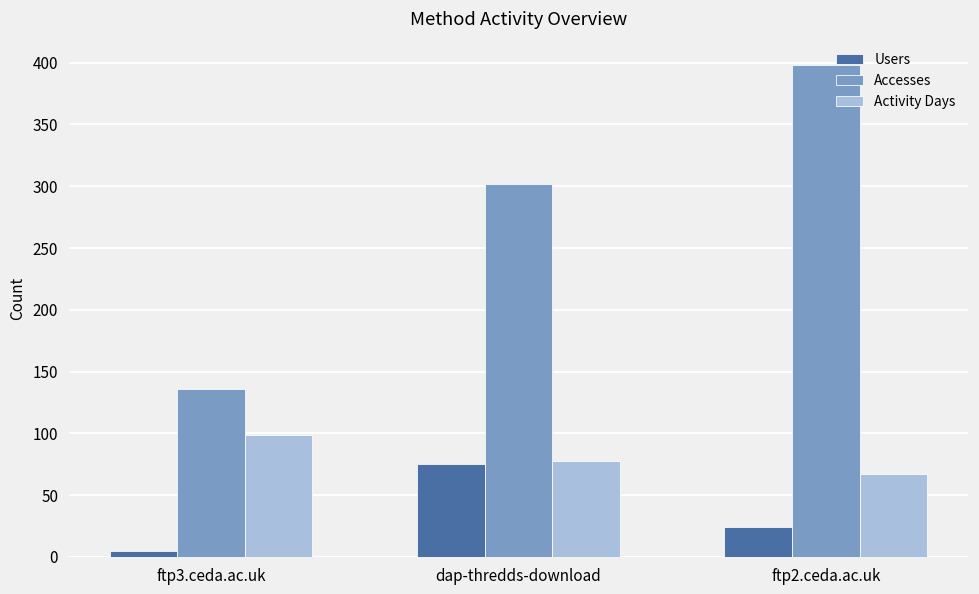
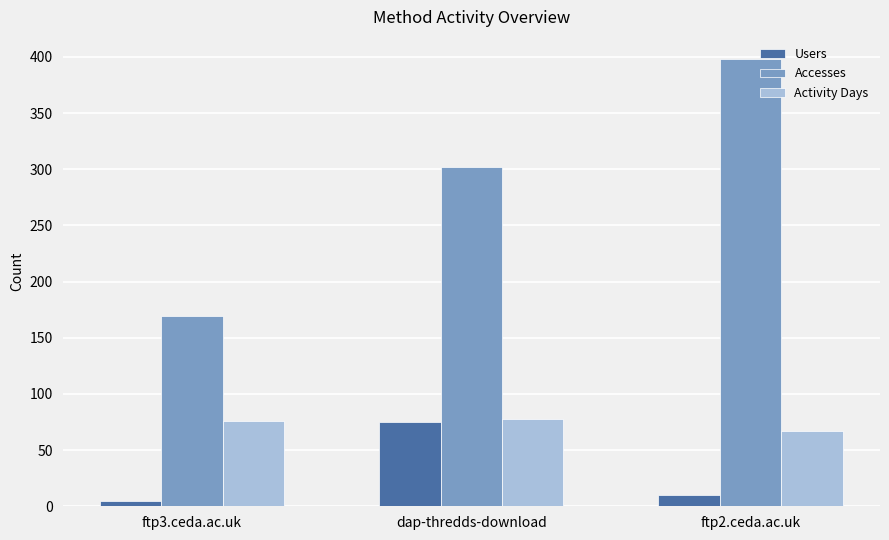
  {
    "Users": {
      "ftp3.ceda.ac.uk": 5,
      "dap-thredds-download": 75,
-     "ftp2.ceda.ac.uk": 24
+     "ftp2.ceda.ac.uk": 10
    },
    "Accesses": {
-     "ftp3.ceda.ac.uk": 136,
+     "ftp3.ceda.ac.uk": 169,
      "dap-thredds-download": 302,
      "ftp2.ceda.ac.uk": 398
    },
    "Activity Days": {
-     "ftp3.ceda.ac.uk": 99,
+     "ftp3.ceda.ac.uk": 76,
      "dap-thredds-download": 78,
      "ftp2.ceda.ac.uk": 67
    }
  }
